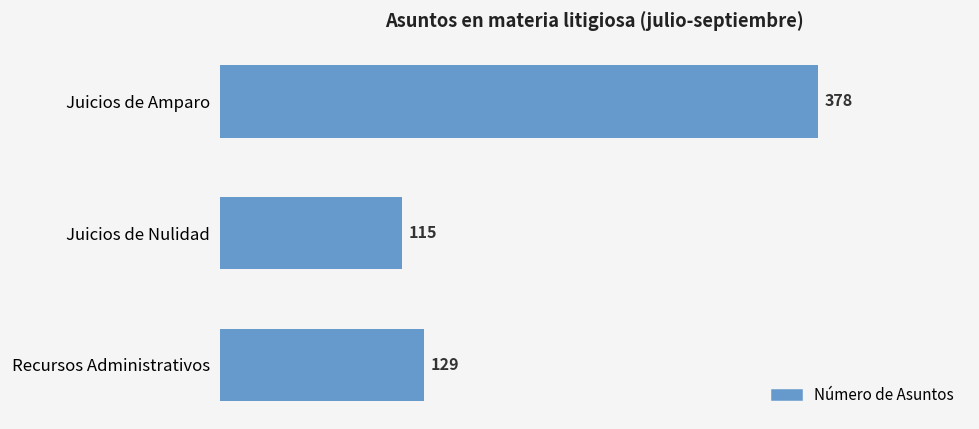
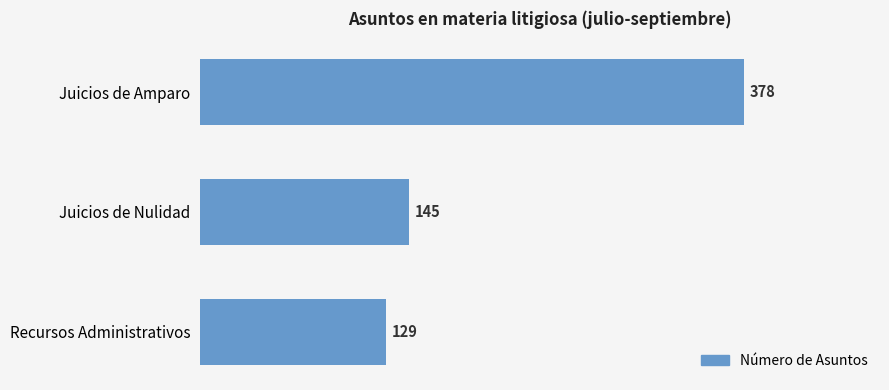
  {
    "Juicios de Amparo": 378,
-   "Juicios de Nulidad": 115,
+   "Juicios de Nulidad": 145,
    "Recursos Administrativos": 129
  }
